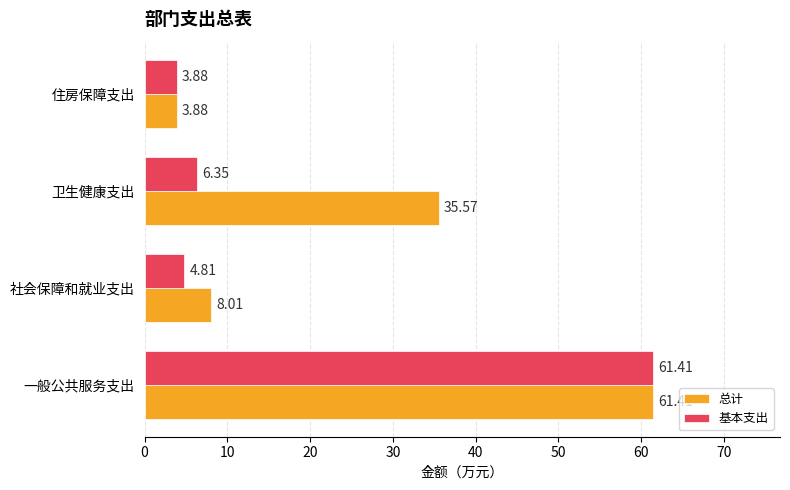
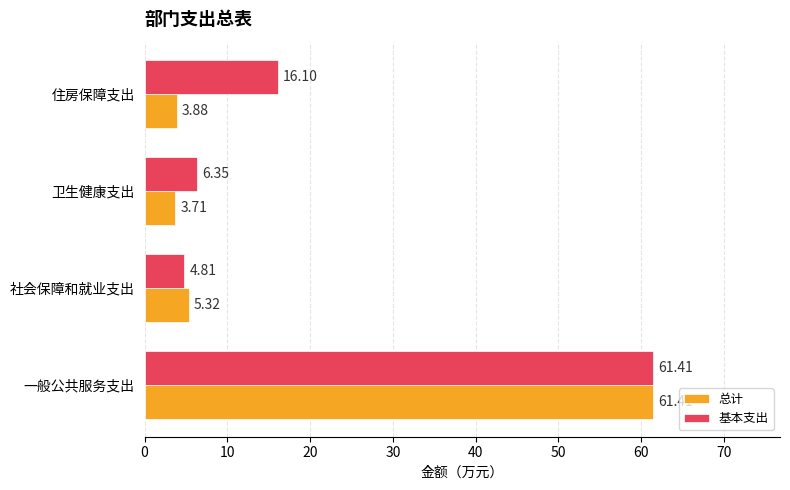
  {
    "总计": {
      "住房保障支出": 3.88,
-     "卫生健康支出": 35.57,
-     "社会保障和就业支出": 8.01
+     "卫生健康支出": 3.71,
+     "社会保障和就业支出": 5.32
    },
    "基本支出": {
-     "住房保障支出": 3.88,
+     "住房保障支出": 16.10,
      "卫生健康支出": 6.35,
      "社会保障和就业支出": 4.81,
      "一般公共服务支出": 61.41
    }
  }
